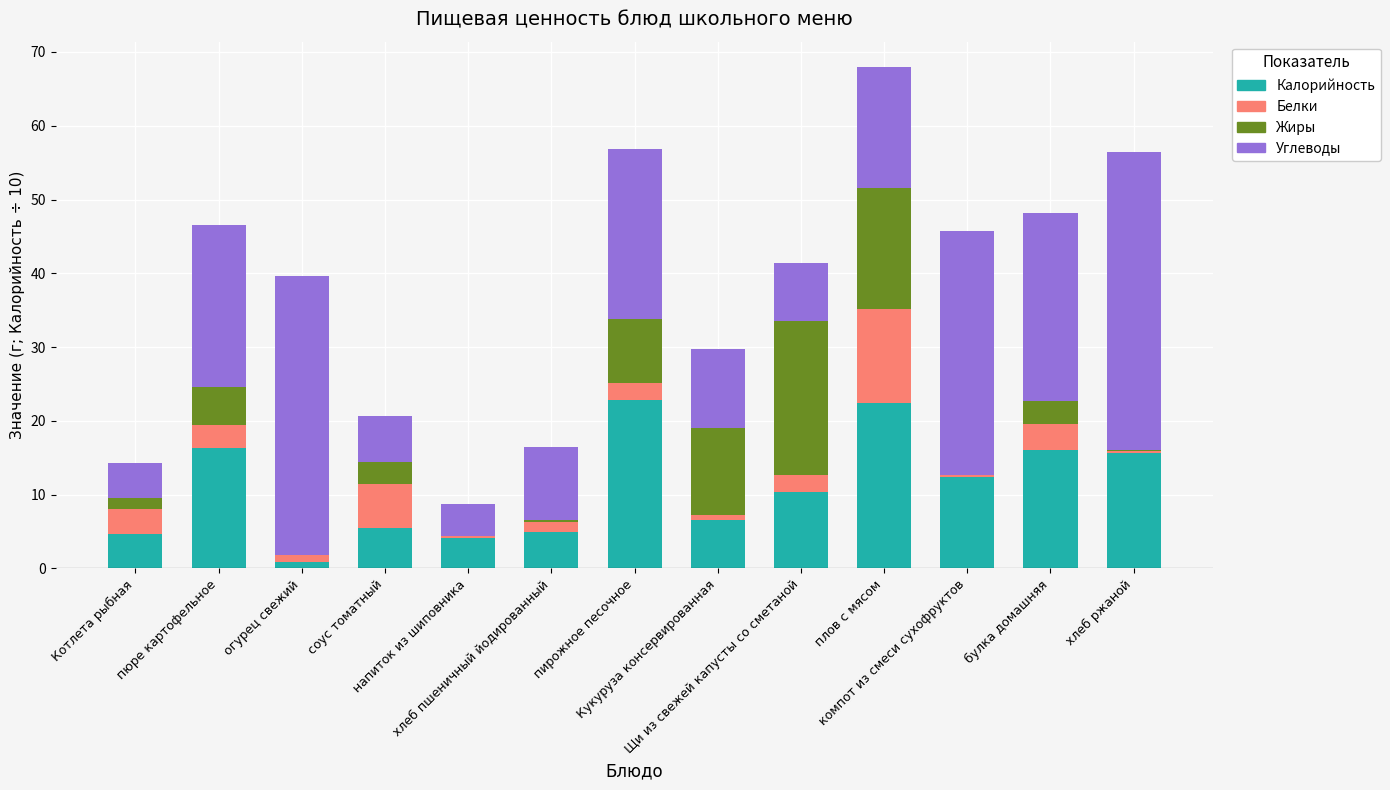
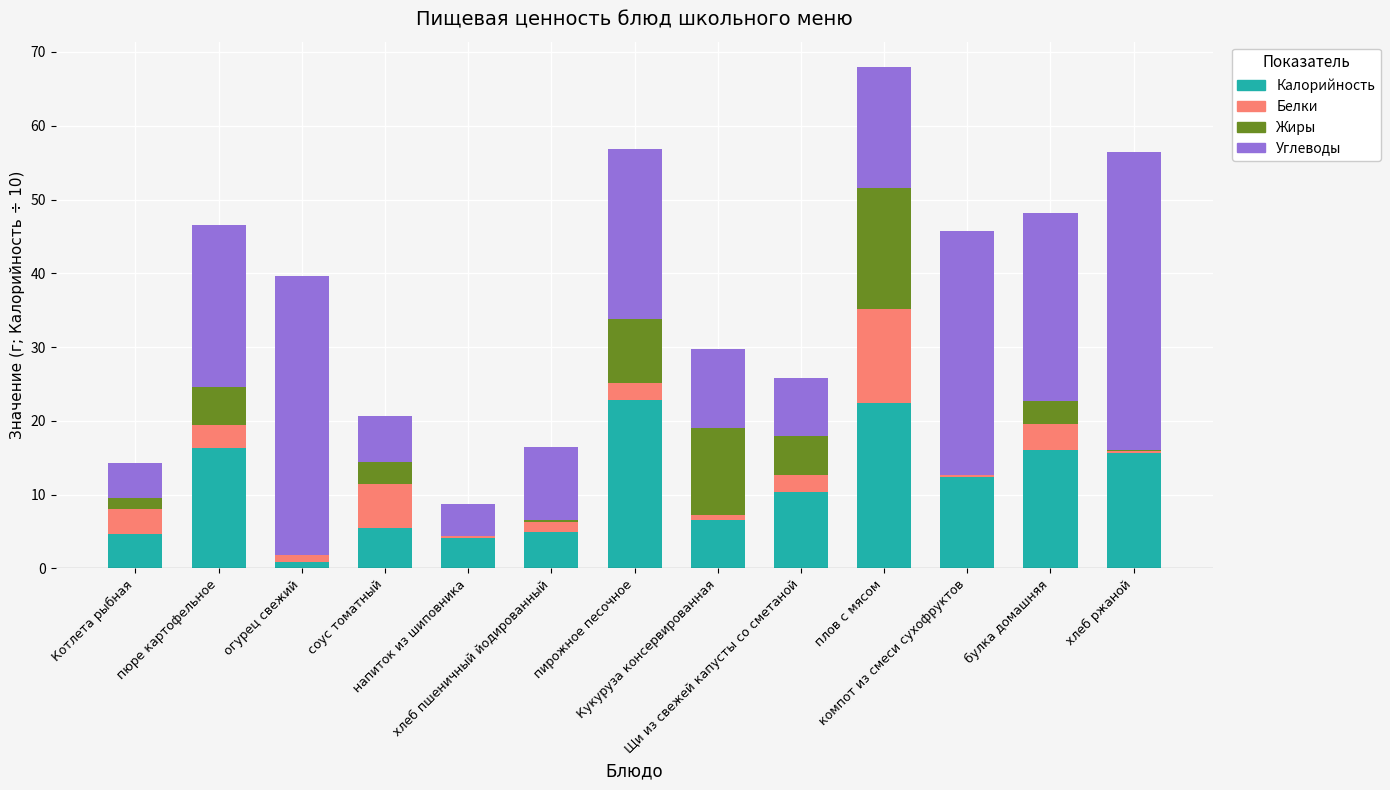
  {
    "Белки": {
      "Котлета рыбная": 3,
      "пюре картофельное": 3,
      "огурец свежий": 1,
      "соус томатный": 6,
      "хлеб пшеничный йодированный": 1,
      "пирожное песочное": 2,
      "Кукуруза консервированная": 1,
      "Щи из свежей капусты со сметаной": 2,
      "плов с мясом": 13,
      "булка домашняя": 4
    },
    "Жиры": {
      "Котлета рыбная": 2,
      "пюре картофельное": 5,
      "огурец свежий": 0,
      "соус томатный": 3,
      "напиток из шиповника": 0,
      "пирожное песочное": 9,
      "Кукуруза консервированная": 12,
-     "Щи из свежей капусты со сметаной": 21,
+     "Щи из свежей капусты со сметаной": 5,
      "плов с мясом": 17,
      "булка домашняя": 3
    },
    "Углеводы": {
      "Котлета рыбная": 5,
      "пюре картофельное": 22,
      "огурец свежий": 38,
      "соус томатный": 6,
      "напиток из шиповника": 4,
      "хлеб пшеничный йодированный": 10,
      "пирожное песочное": 23,
      "Кукуруза консервированная": 11,
      "Щи из свежей капусты со сметаной": 8,
      "плов с мясом": 16,
      "компот из смеси сухофруктов": 33,
      "булка домашняя": 26,
      "хлеб ржаной": 40
    }
  }
